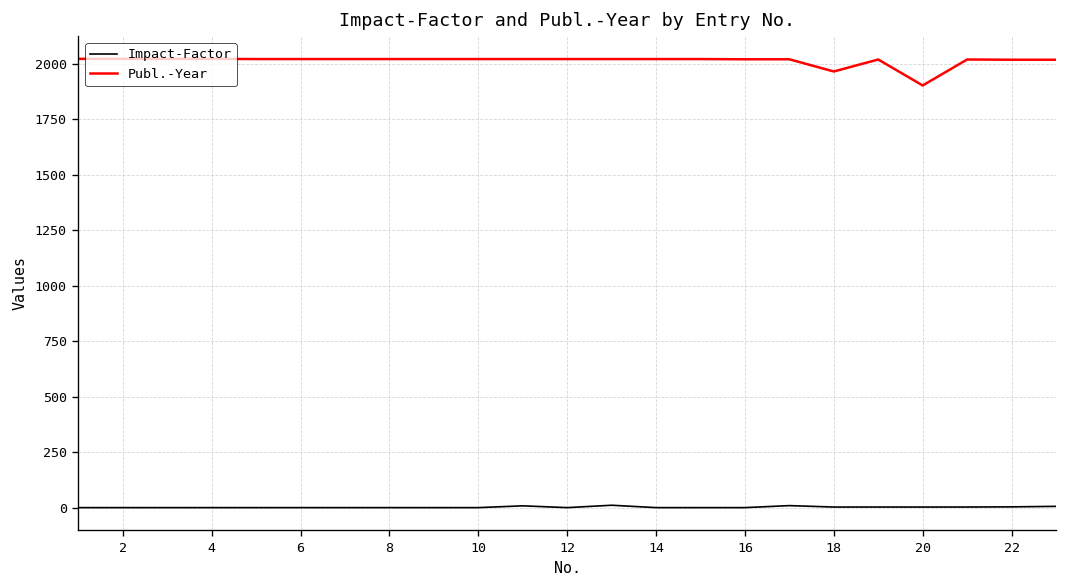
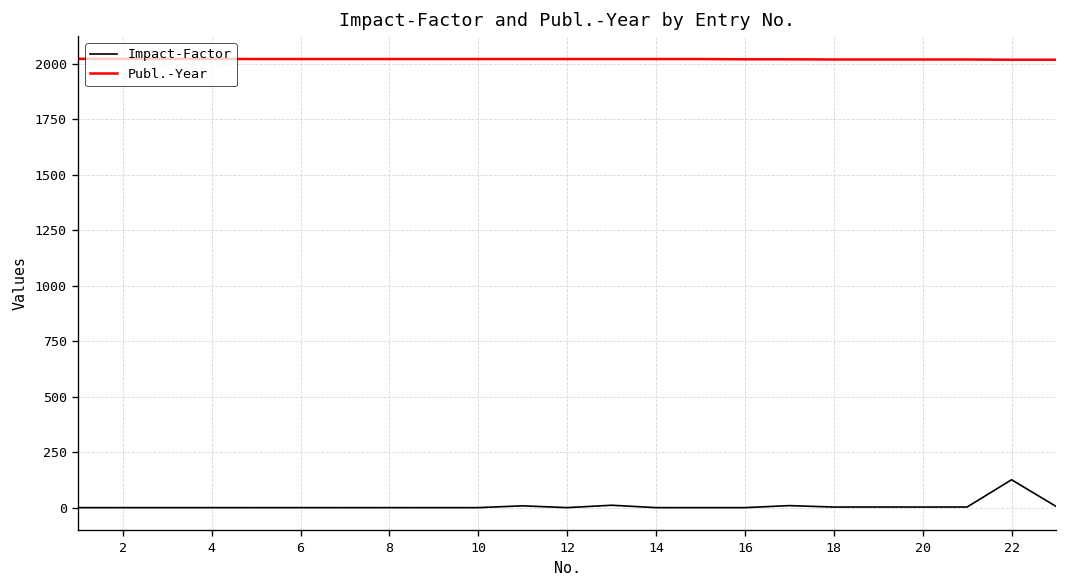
  {
    "Impact-Factor": {
      "2": 0,
      "4": 0,
      "6": 0,
      "8": 0,
      "10": 0,
      "12": 0,
      "14": 0,
      "16": 0,
      "18": 0,
      "20": 0,
-     "22": 0
+     "22": 130
    },
    "Publ.-Year": {
      "6": 2020,
      "8": 2020,
      "10": 2020,
      "12": 2020,
      "14": 2020,
      "16": 2020,
-     "18": 1970,
-     "20": 1900,
+     "18": 2020,
+     "20": 2020,
      "22": 2020
    }
  }
